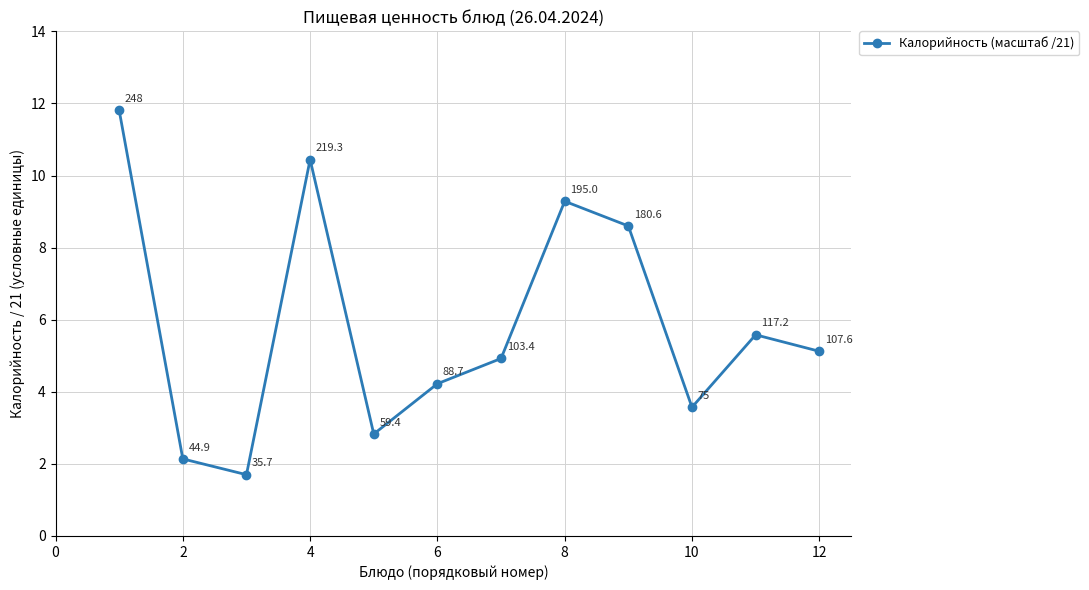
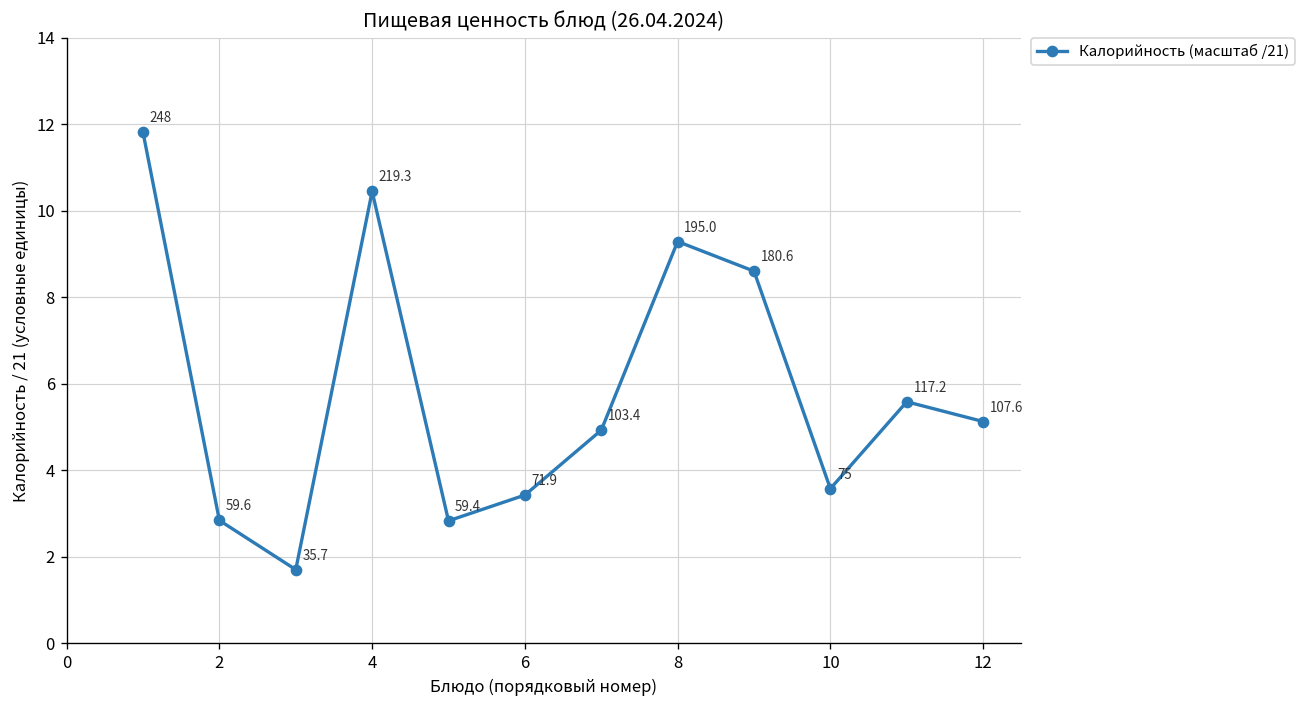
  {
-   "2": 44.9,
-   "6": 88.7
+   "2": 59.6,
+   "6": 71.9
  }
